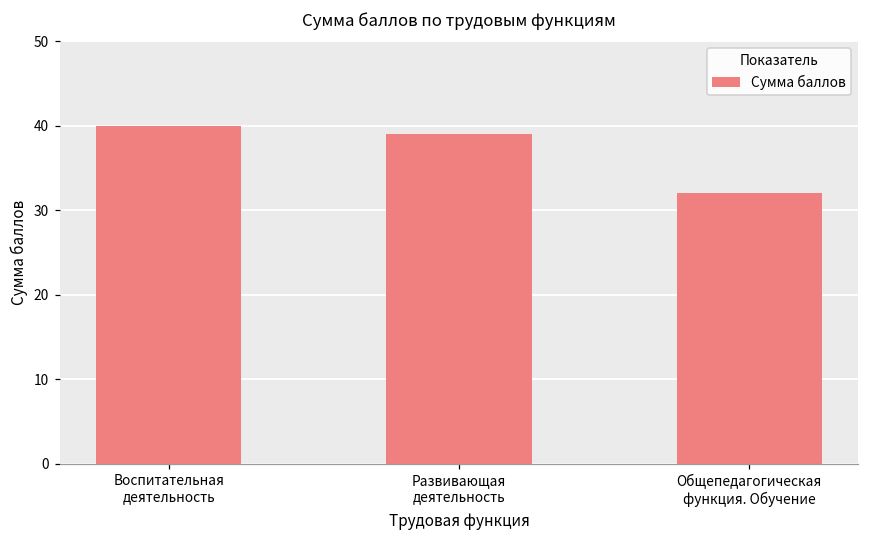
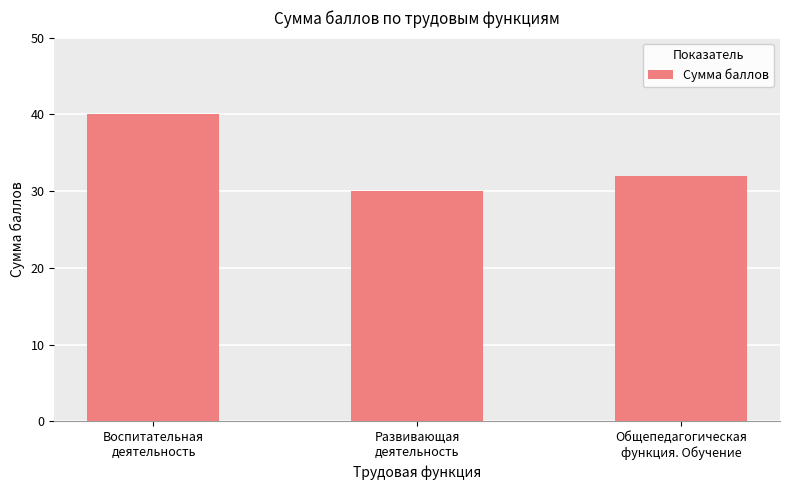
  {
    "Воспитательная деятельность": 40,
-   "Развивающая деятельность": 39,
+   "Развивающая деятельность": 30,
    "Общепедагогическая функция. Обучение": 32
  }
